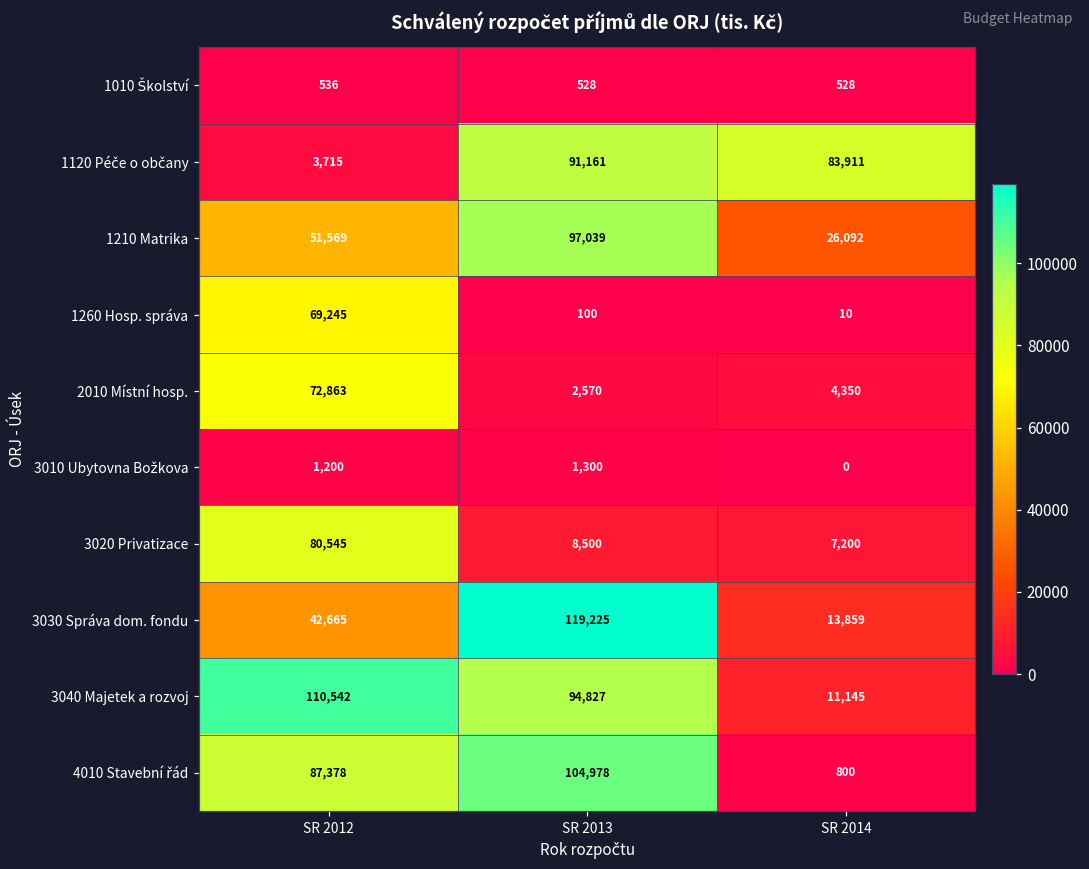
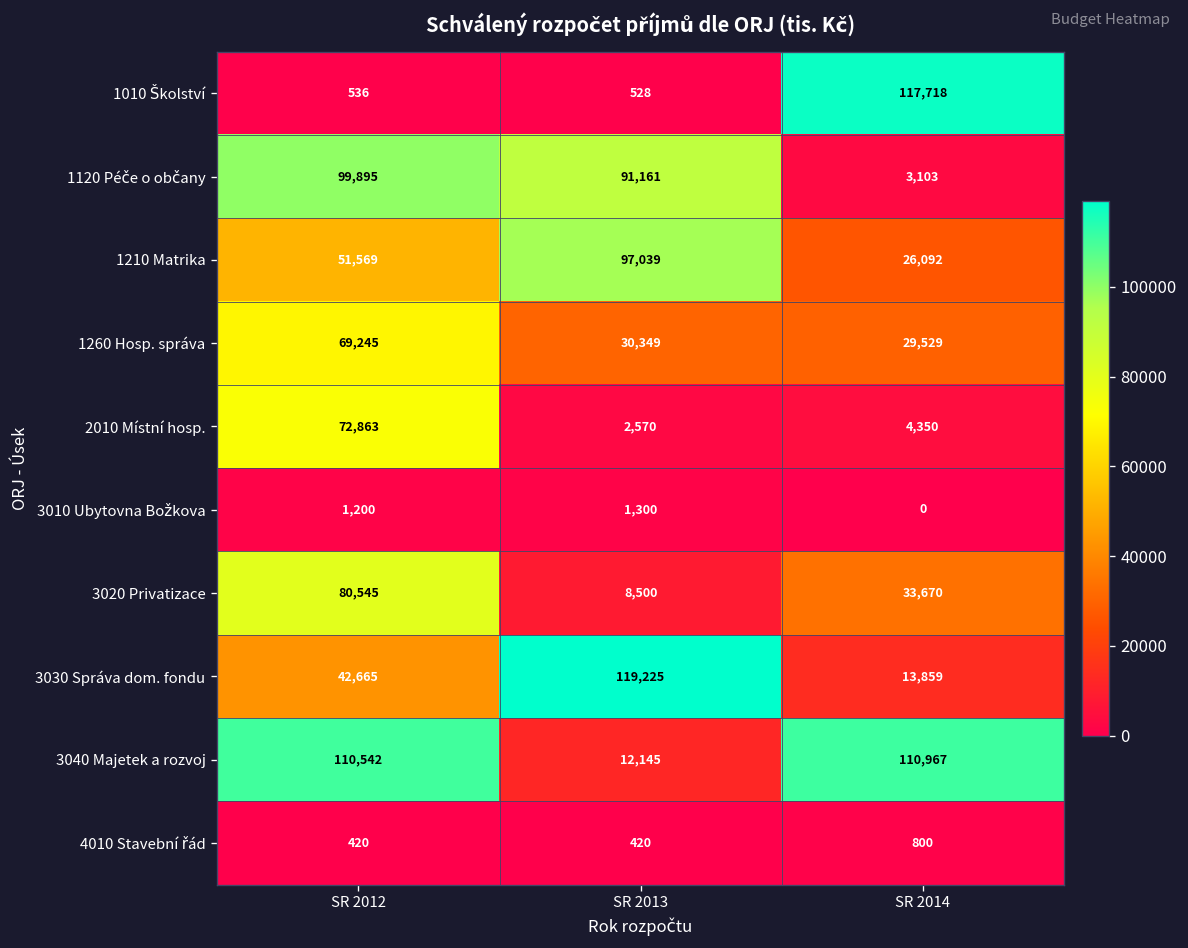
  {
    "1010 Školství": {
      "SR 2012": "536",
      "SR 2013": "528",
-     "SR 2014": "528"
+     "SR 2014": "117,718"
    },
    "1120 Péče o občany": {
-     "SR 2012": "3,715",
+     "SR 2012": "99,895",
      "SR 2013": "91,161",
-     "SR 2014": "83,911"
+     "SR 2014": "3,103"
    },
    "1210 Matrika": {
      "SR 2012": "51,569",
      "SR 2013": "97,039",
      "SR 2014": "26,092"
    },
    "1260 Hosp. správa": {
      "SR 2012": "69,245",
-     "SR 2013": "100",
-     "SR 2014": "10"
+     "SR 2013": "30,349",
+     "SR 2014": "29,529"
    },
    "2010 Místní hosp.": {
      "SR 2012": "72,863",
      "SR 2013": "2,570",
      "SR 2014": "4,350"
    },
    "3010 Ubytovna Božkova": {
      "SR 2012": "1,200",
      "SR 2013": "1,300",
      "SR 2014": "0"
    },
    "3020 Privatizace": {
      "SR 2012": "80,545",
      "SR 2013": "8,500",
-     "SR 2014": "7,200"
+     "SR 2014": "33,670"
    },
    "3030 Správa dom. fondu": {
      "SR 2012": "42,665",
      "SR 2013": "119,225",
      "SR 2014": "13,859"
    },
    "3040 Majetek a rozvoj": {
      "SR 2012": "110,542",
-     "SR 2013": "94,827",
-     "SR 2014": "11,145"
+     "SR 2013": "12,145",
+     "SR 2014": "110,967"
    },
    "4010 Stavební řád": {
-     "SR 2012": "87,378",
-     "SR 2013": "104,978",
+     "SR 2012": "420",
+     "SR 2013": "420",
      "SR 2014": "800"
    }
  }
